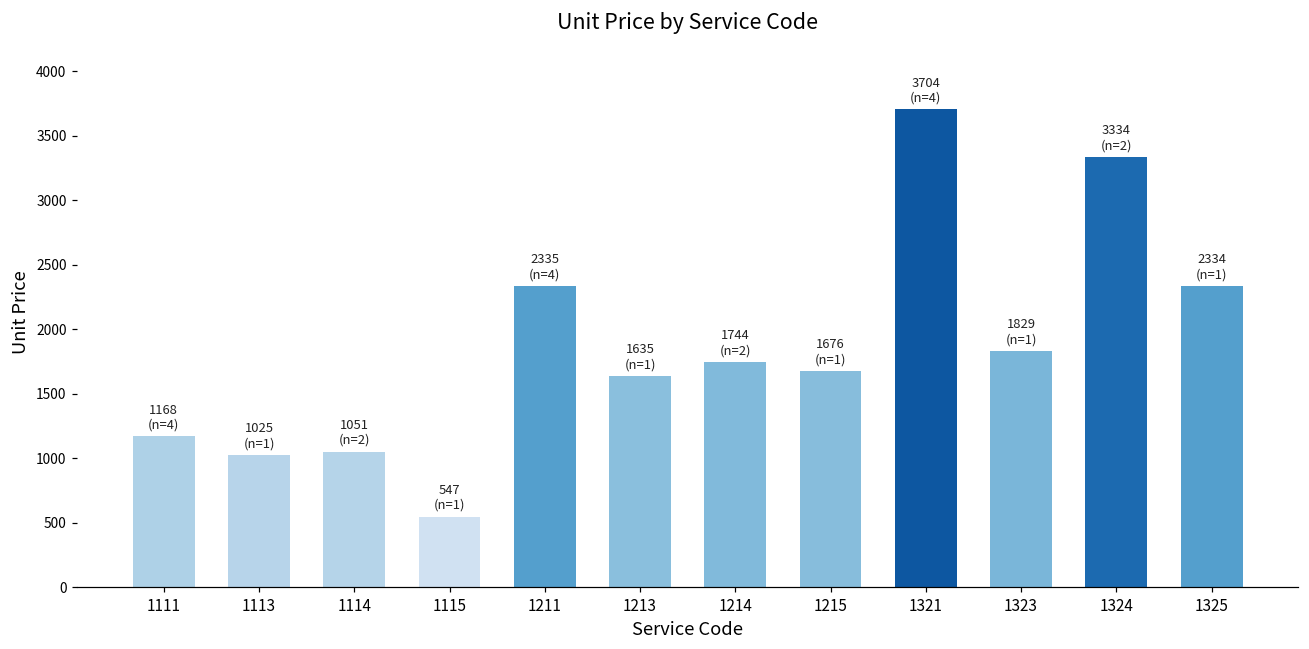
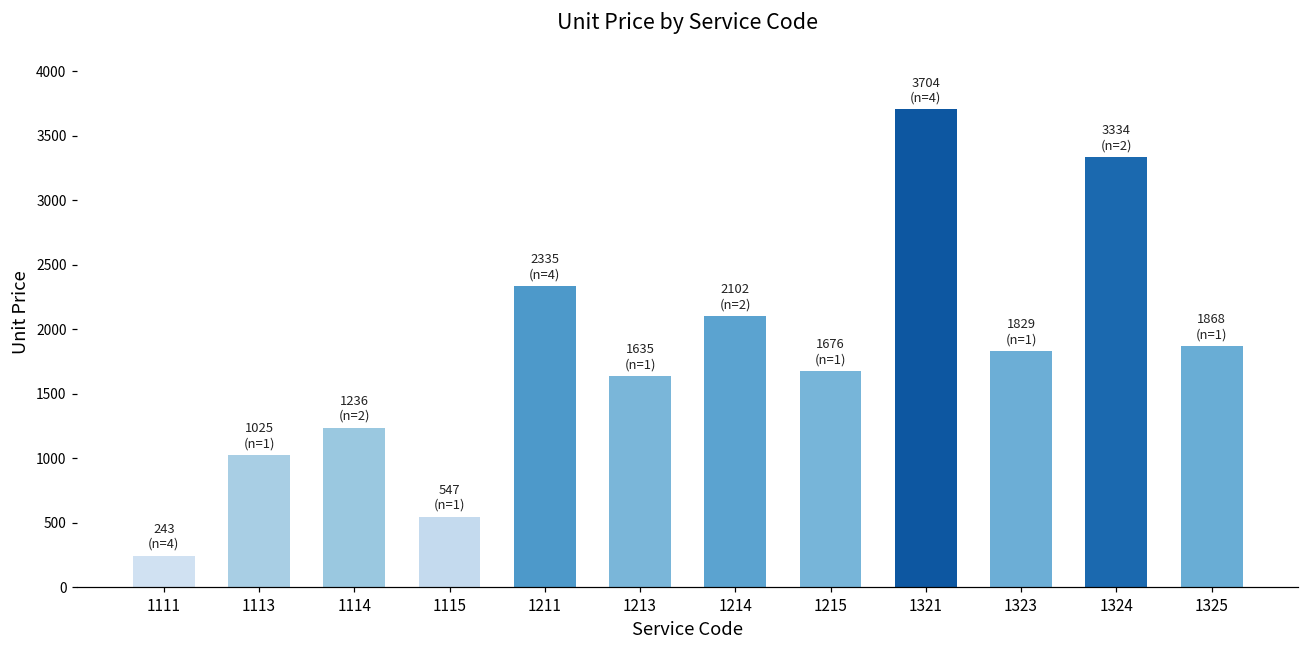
  {
-   "1111": 1168,
+   "1111": 243,
    "1113": 1025,
-   "1114": 1051,
+   "1114": 1236,
    "1115": 547,
    "1211": 2335,
    "1213": 1635,
-   "1214": 1744,
+   "1214": 2102,
    "1215": 1676,
    "1321": 3704,
    "1323": 1829,
    "1324": 3334,
-   "1325": 2334
+   "1325": 1868
  }
